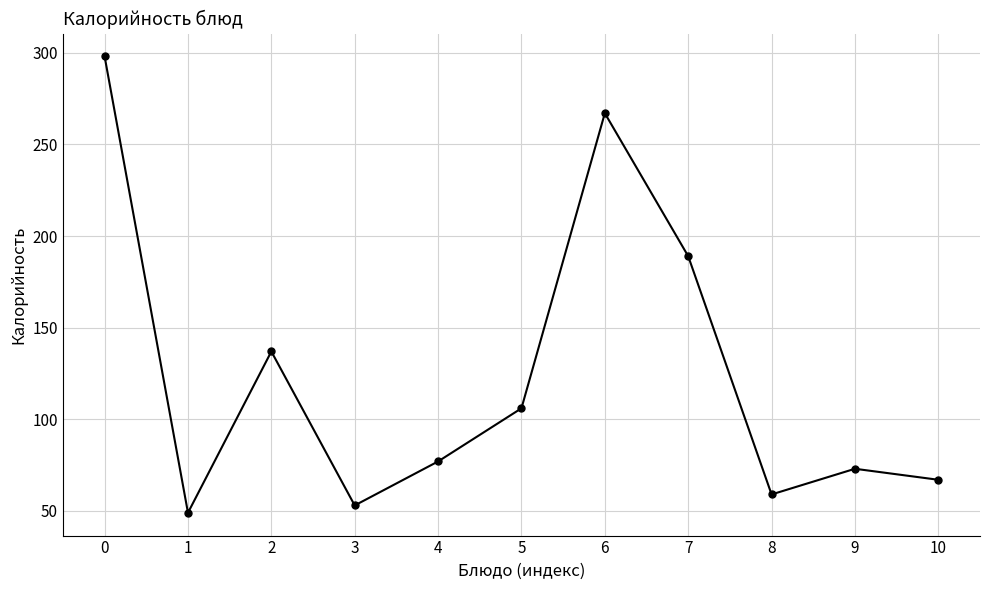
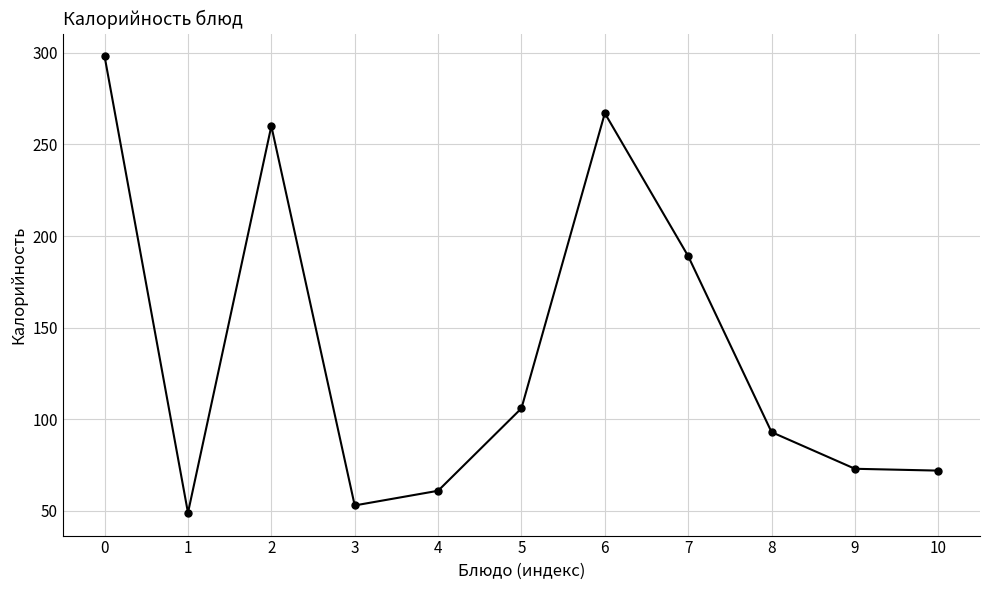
  {
    "0": 298,
    "1": 49,
-   "2": 137,
+   "2": 260,
    "3": 53,
-   "4": 77,
+   "4": 61,
    "5": 106,
    "6": 267,
    "7": 189,
-   "8": 59,
+   "8": 93,
    "9": 73,
-   "10": 67
+   "10": 72
  }
